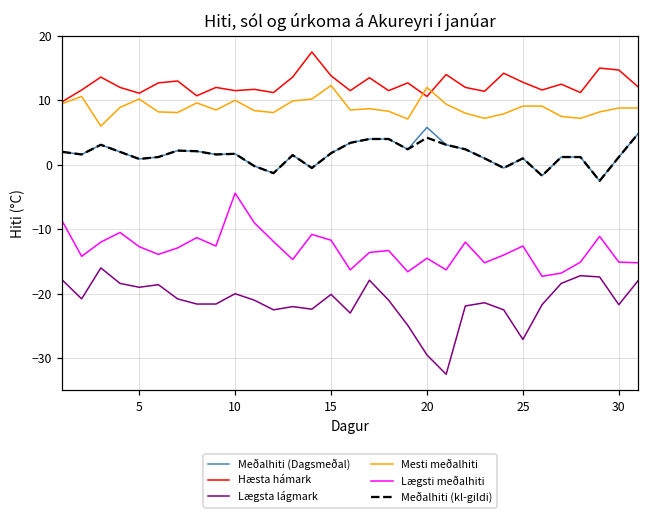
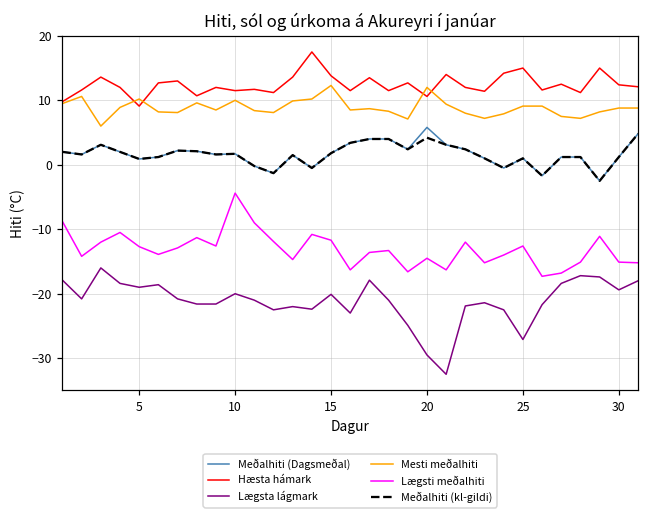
  {
    "Meðalhiti (Dagsmeðal)": {
      "20": 6
    },
    "Hæsta hámark": {
-     "5": 11,
+     "5": 9,
      "10": 12,
      "15": 14,
      "20": 11,
-     "25": 13,
-     "30": 15
+     "25": 15,
+     "30": 12
    },
    "Lægsta lágmark": {
      "5": -19,
      "10": -20,
      "15": -20,
      "20": -30,
      "25": -27,
-     "30": -22
+     "30": -19
    },
    "Mesti meðalhiti": {
      "5": 10,
      "10": 10,
      "15": 12,
      "20": 12,
      "25": 9,
      "30": 9
    },
    "Lægsti meðalhiti": {
      "5": -13,
      "10": -4,
      "15": -12,
      "20": -15,
      "25": -13,
      "30": -15
    },
    "Meðalhiti (kl-gildi)": {
      "20": 4
    }
  }
